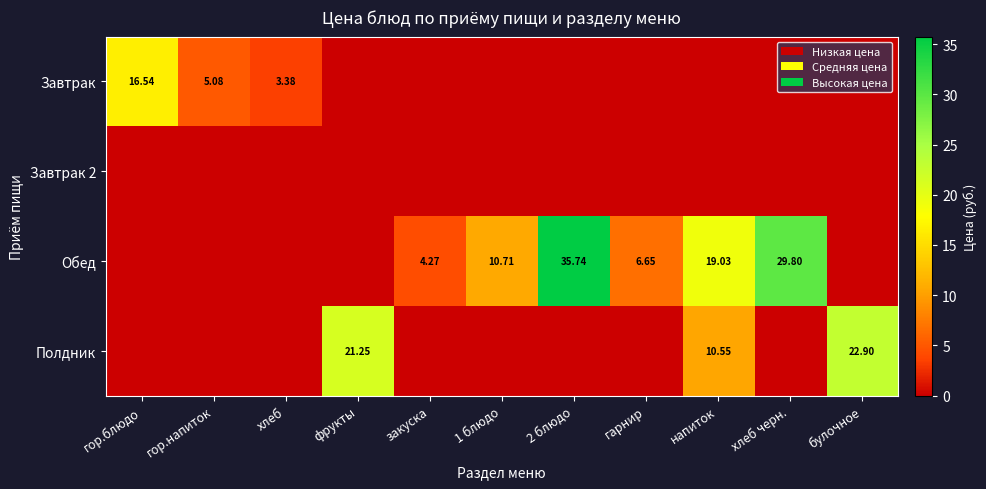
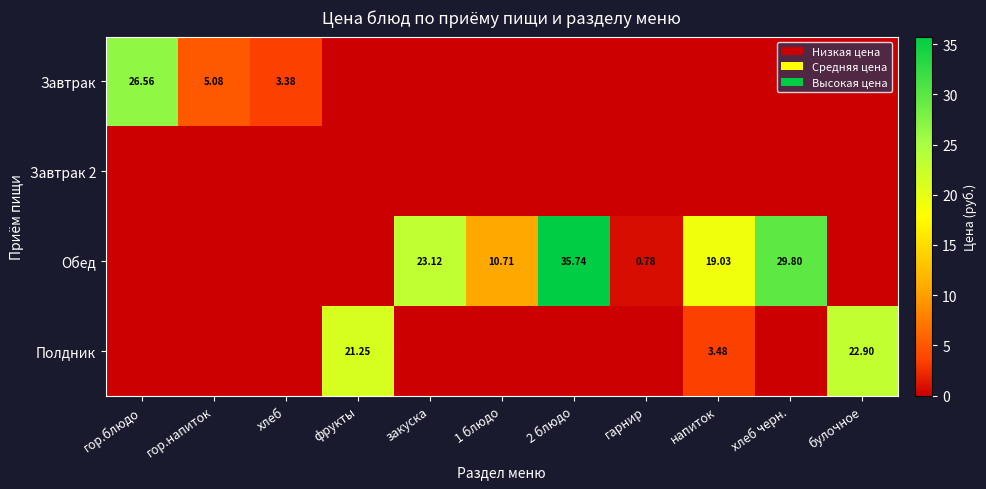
  {
    "Завтрак": {
-     "гор.блюдо": 16.54,
+     "гор.блюдо": 26.56,
      "гор.напиток": 5.08,
      "хлеб": 3.38
    },
    "Обед": {
-     "закуска": 4.27,
+     "закуска": 23.12,
      "1 блюдо": 10.71,
      "2 блюдо": 35.74,
-     "гарнир": 6.65,
+     "гарнир": 0.78,
      "напиток": 19.03,
      "хлеб черн.": 29.80
    },
    "Полдник": {
      "фрукты": 21.25,
-     "напиток": 10.55,
+     "напиток": 3.48,
      "булочное": 22.90
    }
  }
